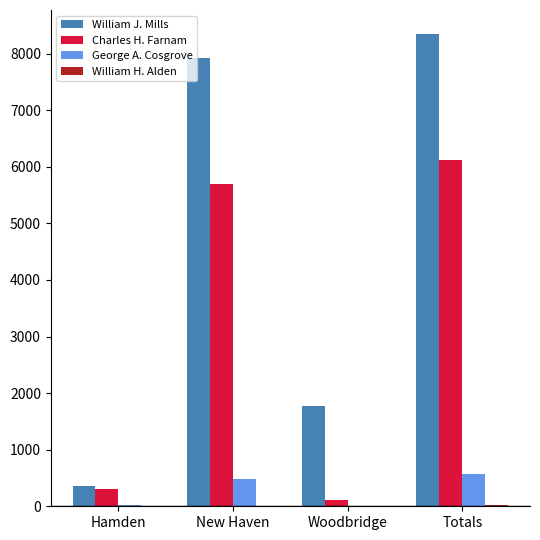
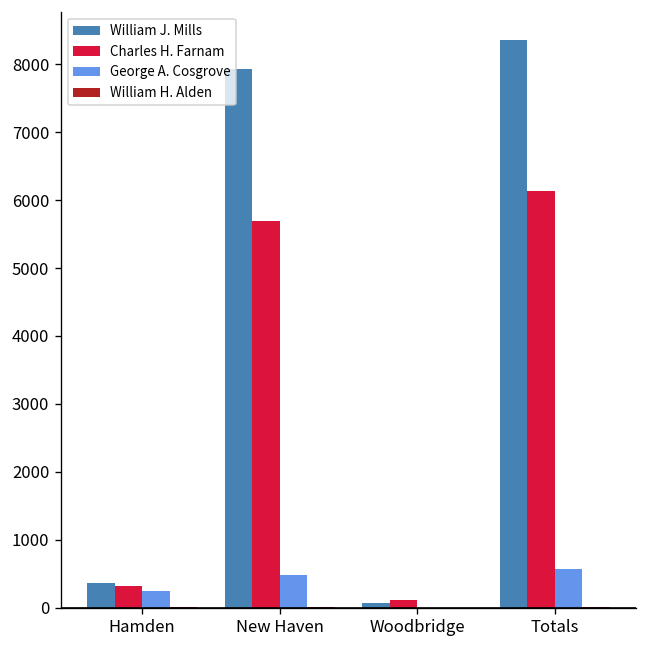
  {
    "William J. Mills": {
      "Hamden": 400,
      "New Haven": 7900,
-     "Woodbridge": 1800,
+     "Woodbridge": 100,
      "Totals": 8400
    },
    "George A. Cosgrove": {
-     "Hamden": 0,
+     "Hamden": 200,
      "New Haven": 500,
      "Woodbridge": 0,
      "Totals": 600
    }
  }
